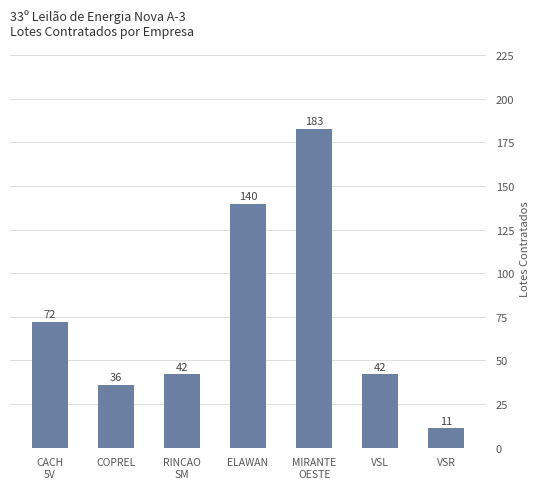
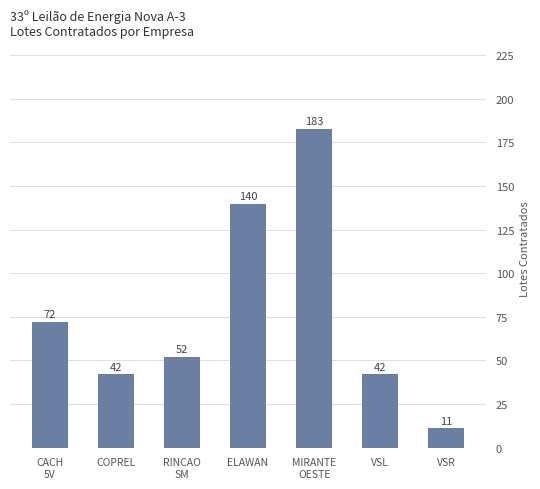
  {
    "CACH 5V": 72,
-   "COPREL": 36,
-   "RINCAO SM": 42,
+   "COPREL": 42,
+   "RINCAO SM": 52,
    "ELAWAN": 140,
    "MIRANTE OESTE": 183,
    "VSL": 42,
    "VSR": 11
  }
